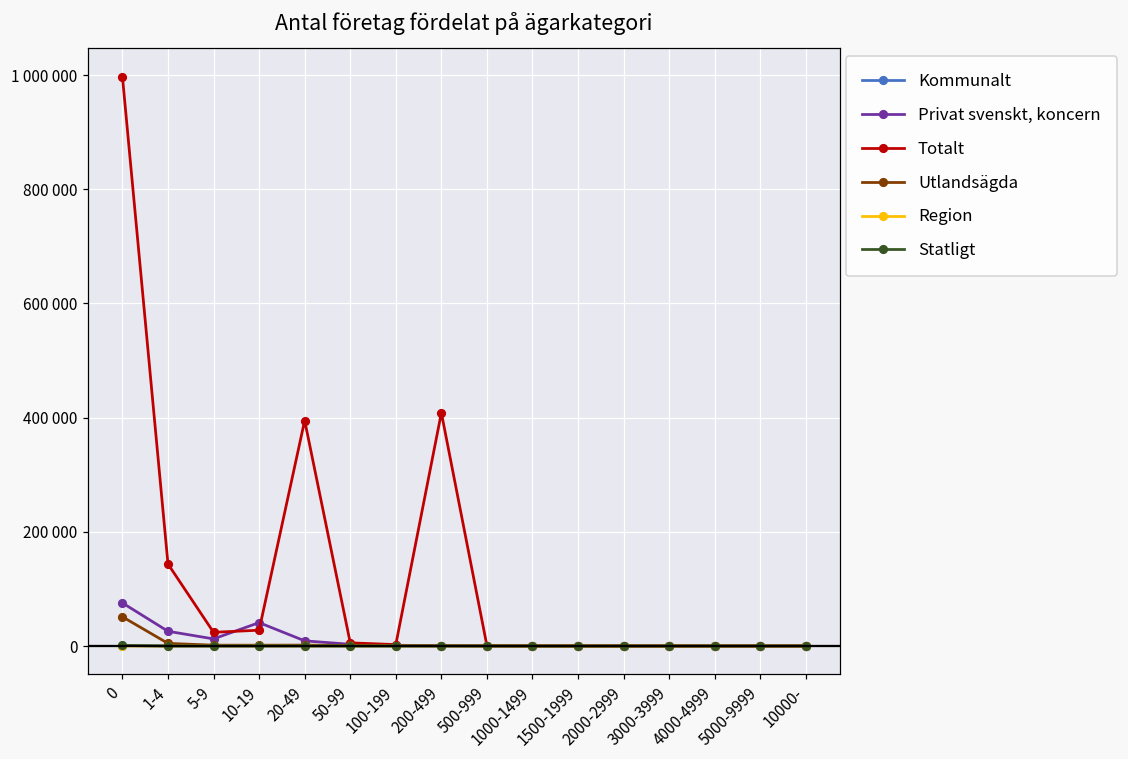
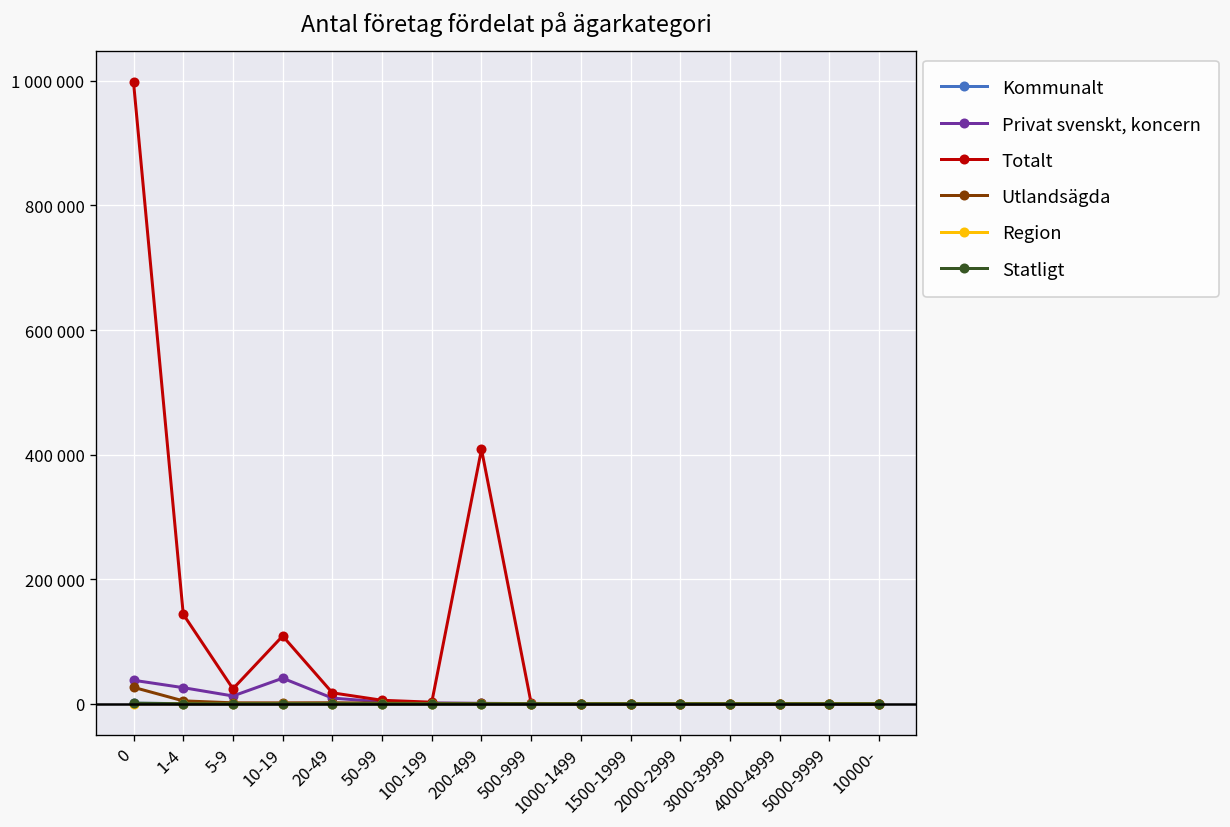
  {
    "Statligt": {
      "0": 0
    },
    "Privat svenskt, koncern": {
-     "0": 80000,
+     "0": 40000,
      "1-4": 30000,
      "5-9": 10000,
      "10-19": 40000,
      "20-49": 10000
    },
    "Totalt": {
      "0": 1000000,
      "1-4": 140000,
      "5-9": 20000,
-     "10-19": 30000,
-     "20-49": 390000,
+     "10-19": 110000,
+     "20-49": 20000,
      "200-499": 410000
    },
    "Utlandsägda": {
-     "0": 50000
+     "0": 30000
    }
  }
